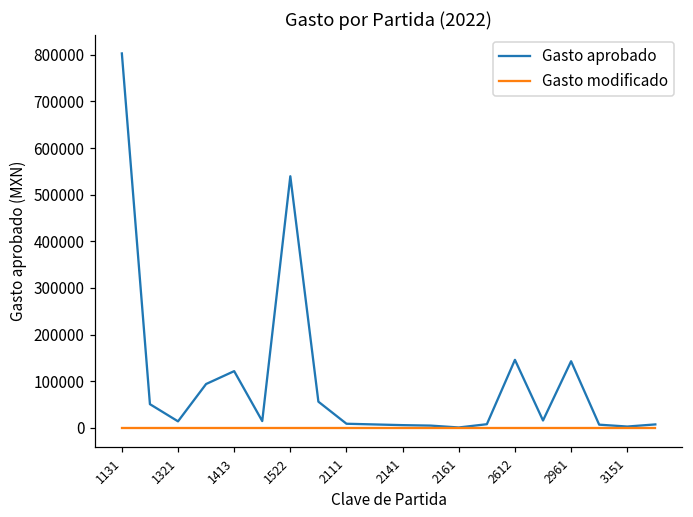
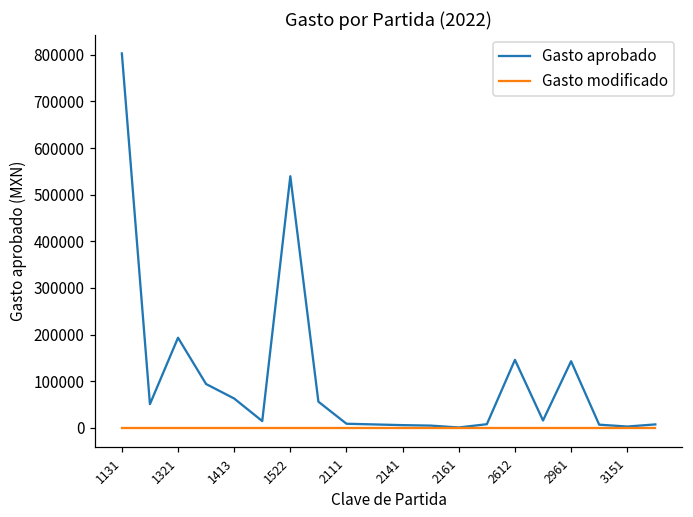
  {
    "Gasto aprobado": {
      "1131": 800000,
-     "1321": 10000,
-     "1413": 120000,
+     "1321": 190000,
+     "1413": 60000,
      "1522": 540000,
      "2111": 10000,
      "2612": 150000,
      "2961": 140000
    },
    "Gasto modificado": {
      "1131": 0,
      "1321": 0,
      "1413": 0,
      "1522": 0,
      "2111": 0,
      "2612": 0,
      "2961": 0
    }
  }
